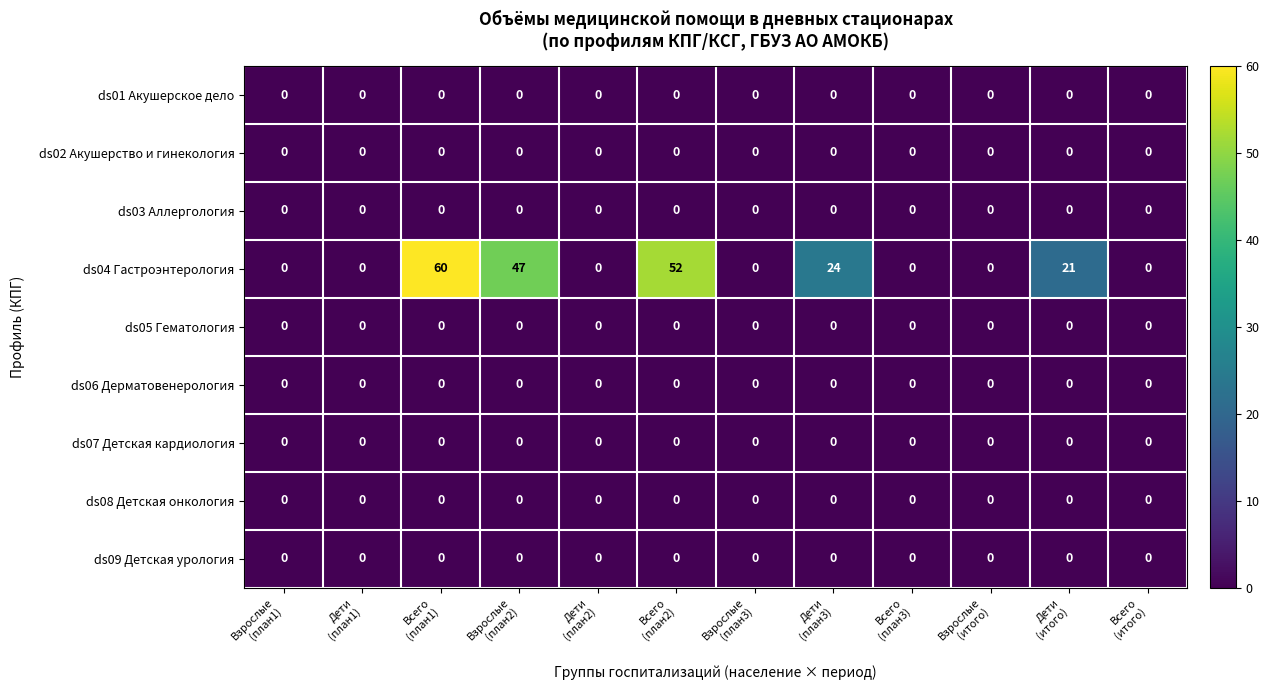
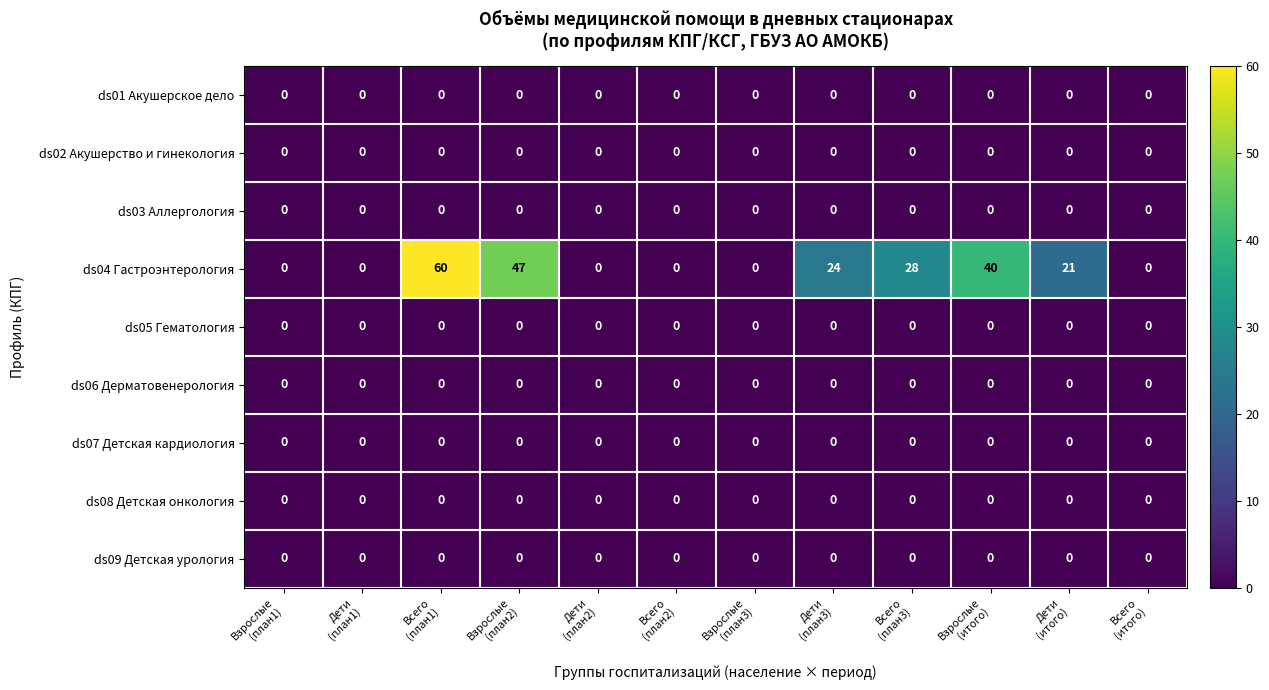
  {
    "ds01 Акушерское дело": {
      "Взрослые (план1)": 0,
      "Дети (план1)": 0,
      "Всего (план1)": 0,
      "Взрослые (план2)": 0,
      "Дети (план2)": 0,
      "Всего (план2)": 0,
      "Взрослые (план3)": 0,
      "Дети (план3)": 0,
      "Всего (план3)": 0,
      "Взрослые (итого)": 0,
      "Дети (итого)": 0,
      "Всего (итого)": 0
    },
    "ds02 Акушерство и гинекология": {
      "Взрослые (план1)": 0,
      "Дети (план1)": 0,
      "Всего (план1)": 0,
      "Взрослые (план2)": 0,
      "Дети (план2)": 0,
      "Всего (план2)": 0,
      "Взрослые (план3)": 0,
      "Дети (план3)": 0,
      "Всего (план3)": 0,
      "Взрослые (итого)": 0,
      "Дети (итого)": 0,
      "Всего (итого)": 0
    },
    "ds03 Аллергология": {
      "Взрослые (план1)": 0,
      "Дети (план1)": 0,
      "Всего (план1)": 0,
      "Взрослые (план2)": 0,
      "Дети (план2)": 0,
      "Всего (план2)": 0,
      "Взрослые (план3)": 0,
      "Дети (план3)": 0,
      "Всего (план3)": 0,
      "Взрослые (итого)": 0,
      "Дети (итого)": 0,
      "Всего (итого)": 0
    },
    "ds04 Гастроэнтерология": {
      "Взрослые (план1)": 0,
      "Дети (план1)": 0,
      "Всего (план1)": 60,
      "Взрослые (план2)": 47,
      "Дети (план2)": 0,
-     "Всего (план2)": 52,
+     "Всего (план2)": 0,
      "Взрослые (план3)": 0,
      "Дети (план3)": 24,
-     "Всего (план3)": 0,
-     "Взрослые (итого)": 0,
+     "Всего (план3)": 28,
+     "Взрослые (итого)": 40,
      "Дети (итого)": 21,
      "Всего (итого)": 0
    },
    "ds05 Гематология": {
      "Взрослые (план1)": 0,
      "Дети (план1)": 0,
      "Всего (план1)": 0,
      "Взрослые (план2)": 0,
      "Дети (план2)": 0,
      "Всего (план2)": 0,
      "Взрослые (план3)": 0,
      "Дети (план3)": 0,
      "Всего (план3)": 0,
      "Взрослые (итого)": 0,
      "Дети (итого)": 0,
      "Всего (итого)": 0
    },
    "ds06 Дерматовенерология": {
      "Взрослые (план1)": 0,
      "Дети (план1)": 0,
      "Всего (план1)": 0,
      "Взрослые (план2)": 0,
      "Дети (план2)": 0,
      "Всего (план2)": 0,
      "Взрослые (план3)": 0,
      "Дети (план3)": 0,
      "Всего (план3)": 0,
      "Взрослые (итого)": 0,
      "Дети (итого)": 0,
      "Всего (итого)": 0
    },
    "ds07 Детская кардиология": {
      "Взрослые (план1)": 0,
      "Дети (план1)": 0,
      "Всего (план1)": 0,
      "Взрослые (план2)": 0,
      "Дети (план2)": 0,
      "Всего (план2)": 0,
      "Взрослые (план3)": 0,
      "Дети (план3)": 0,
      "Всего (план3)": 0,
      "Взрослые (итого)": 0,
      "Дети (итого)": 0,
      "Всего (итого)": 0
    },
    "ds08 Детская онкология": {
      "Взрослые (план1)": 0,
      "Дети (план1)": 0,
      "Всего (план1)": 0,
      "Взрослые (план2)": 0,
      "Дети (план2)": 0,
      "Всего (план2)": 0,
      "Взрослые (план3)": 0,
      "Дети (план3)": 0,
      "Всего (план3)": 0,
      "Взрослые (итого)": 0,
      "Дети (итого)": 0,
      "Всего (итого)": 0
    },
    "ds09 Детская урология": {
      "Взрослые (план1)": 0,
      "Дети (план1)": 0,
      "Всего (план1)": 0,
      "Взрослые (план2)": 0,
      "Дети (план2)": 0,
      "Всего (план2)": 0,
      "Взрослые (план3)": 0,
      "Дети (план3)": 0,
      "Всего (план3)": 0,
      "Взрослые (итого)": 0,
      "Дети (итого)": 0,
      "Всего (итого)": 0
    }
  }
